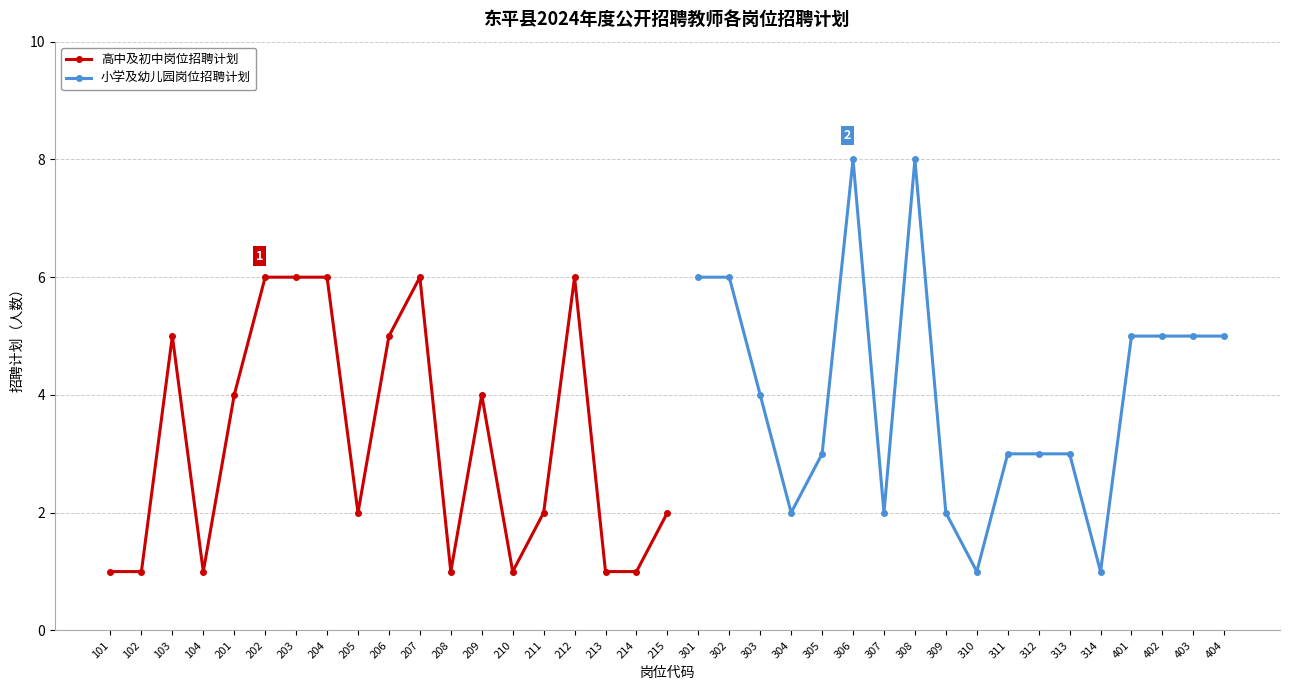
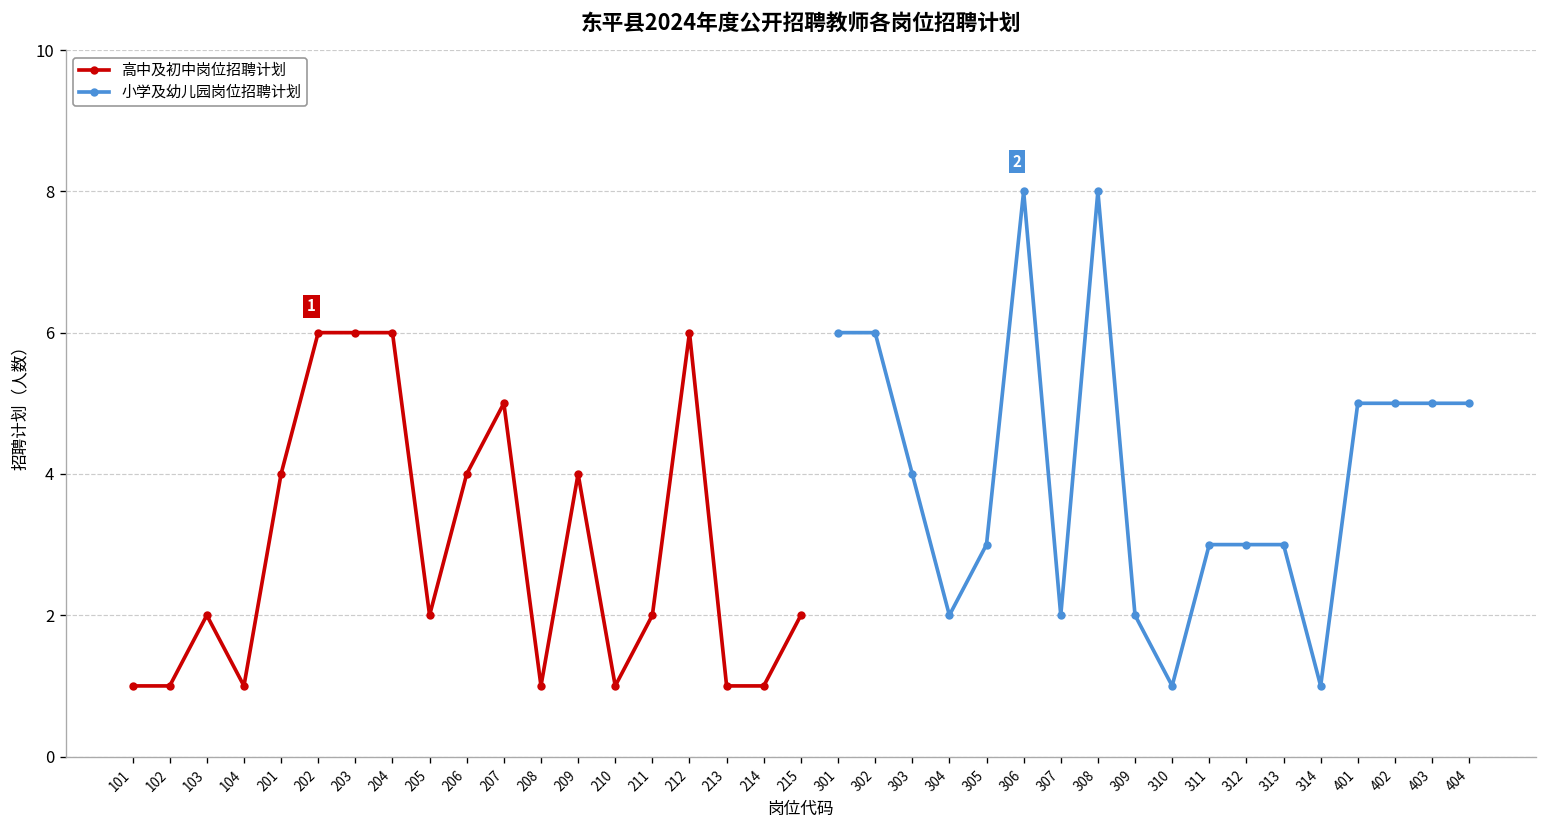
  {
    "高中及初中岗位招聘计划": {
      "101": 1,
      "102": 1,
-     "103": 5,
+     "103": 2,
      "104": 1,
      "201": 4,
      "203": 6,
      "204": 6,
      "205": 2,
-     "206": 5,
-     "207": 6,
+     "206": 4,
+     "207": 5,
      "208": 1,
      "209": 4,
      "210": 1,
      "211": 2,
      "212": 6,
      "213": 1,
      "214": 1,
      "215": 2
    },
    "小学及幼儿园岗位招聘计划": {
      "301": 6,
      "302": 6,
      "303": 4,
      "304": 2,
      "305": 3,
      "307": 2,
      "308": 8,
      "309": 2,
      "310": 1,
      "311": 3,
      "312": 3,
      "313": 3,
      "314": 1,
      "401": 5,
      "402": 5,
      "403": 5,
      "404": 5
    }
  }
